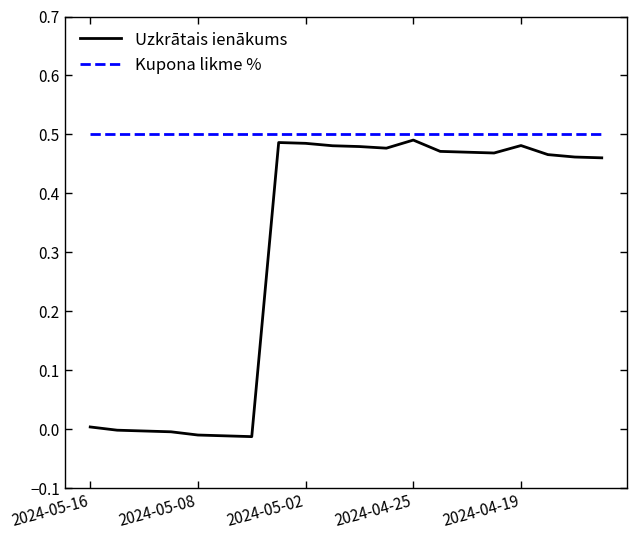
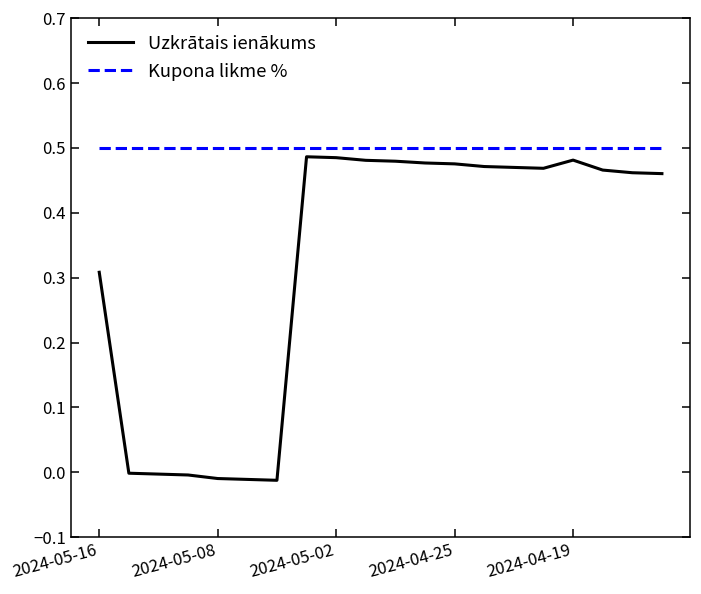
  {
    "Uzkrātais ienākums": {
-     "2024-05-16": 0.00,
+     "2024-05-16": 0.31,
      "2024-05-08": -0.01,
      "2024-05-02": 0.48,
-     "2024-04-25": 0.49,
+     "2024-04-25": 0.48,
      "2024-04-19": 0.48
    },
    "Kupona likme %": {
      "2024-05-16": 0.50,
      "2024-05-08": 0.50,
      "2024-05-02": 0.50,
      "2024-04-25": 0.50,
      "2024-04-19": 0.50
    }
  }
